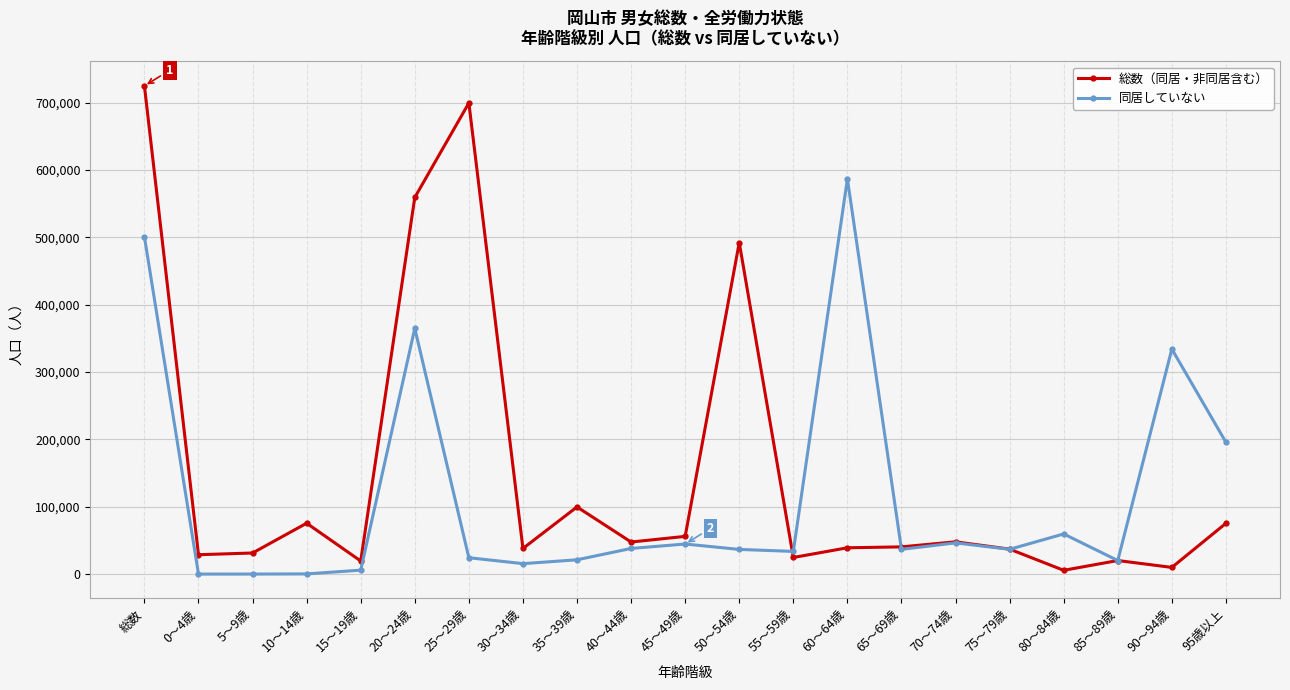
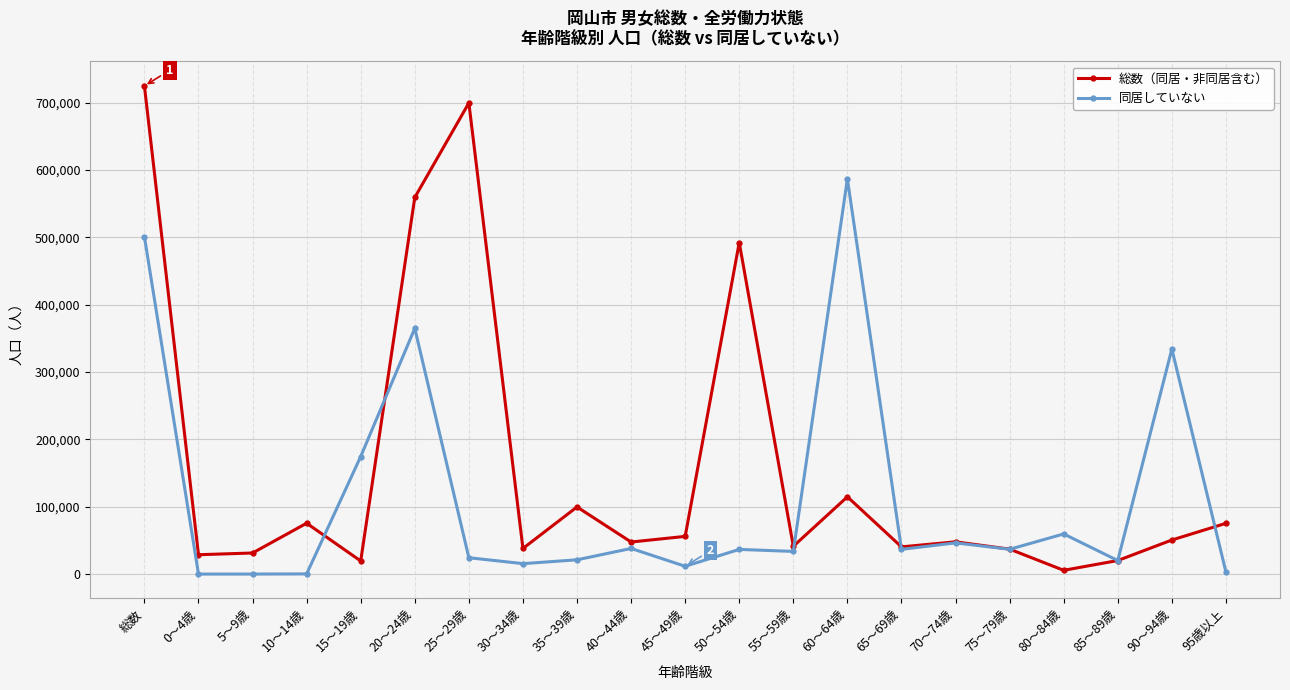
  {
    "総数（同居・非同居含む）": {
      "総数": "720,000",
      "0～4歳": "30,000",
      "5～9歳": "30,000",
      "10～14歳": "80,000",
      "15～19歳": "20,000",
      "20～24歳": "560,000",
      "25～29歳": "700,000",
      "30～34歳": "40,000",
      "35～39歳": "100,000",
      "40～44歳": "50,000",
      "45～49歳": "60,000",
      "50～54歳": "490,000",
-     "55～59歳": "20,000",
-     "60～64歳": "40,000",
+     "55～59歳": "40,000",
+     "60～64歳": "110,000",
      "80～84歳": "10,000",
-     "90～94歳": "10,000",
+     "90～94歳": "50,000",
      "95歳以上": "80,000"
    },
    "同居していない": {
      "総数": "500,000",
      "0～4歳": "0",
      "5～9歳": "0",
      "10～14歳": "0",
-     "15～19歳": "10,000",
+     "15～19歳": "170,000",
      "20～24歳": "360,000",
      "25～29歳": "20,000",
      "30～34歳": "20,000",
      "35～39歳": "20,000",
      "40～44歳": "40,000",
-     "45～49歳": "40,000",
+     "45～49歳": "10,000",
      "50～54歳": "40,000",
      "55～59歳": "30,000",
      "60～64歳": "590,000",
      "80～84歳": "60,000",
      "90～94歳": "330,000",
-     "95歳以上": "200,000"
+     "95歳以上": "0"
    }
  }
